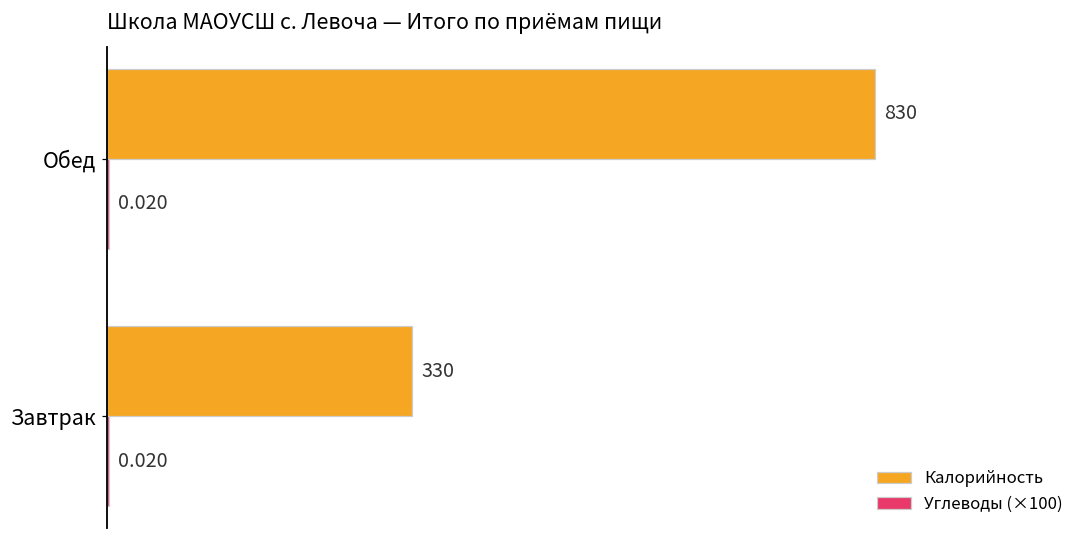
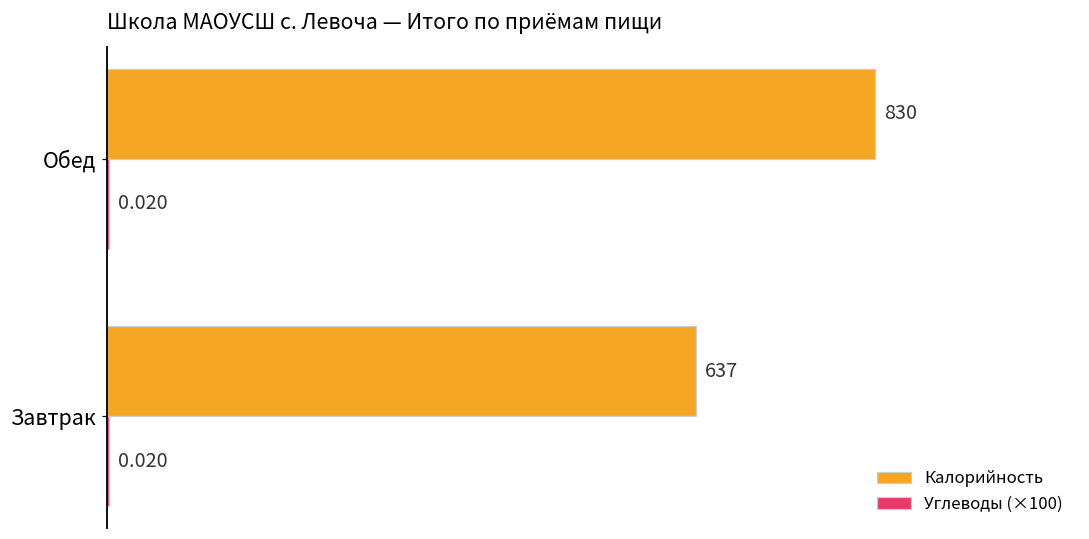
  {
    "Калорийность": {
      "Обед": 830,
-     "Завтрак": 330
+     "Завтрак": 637
    }
  }
